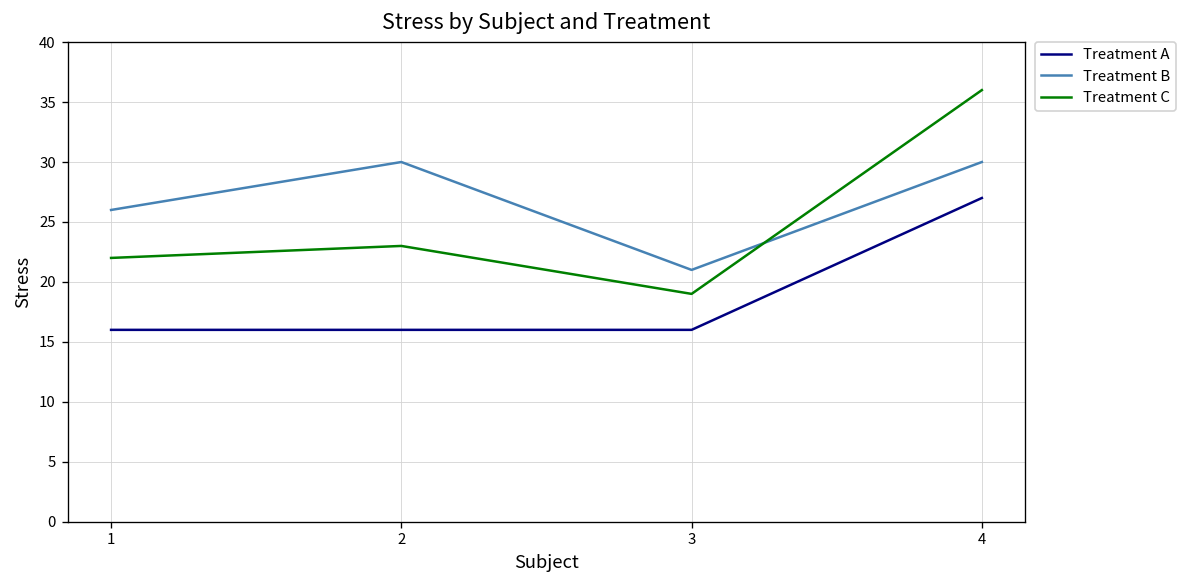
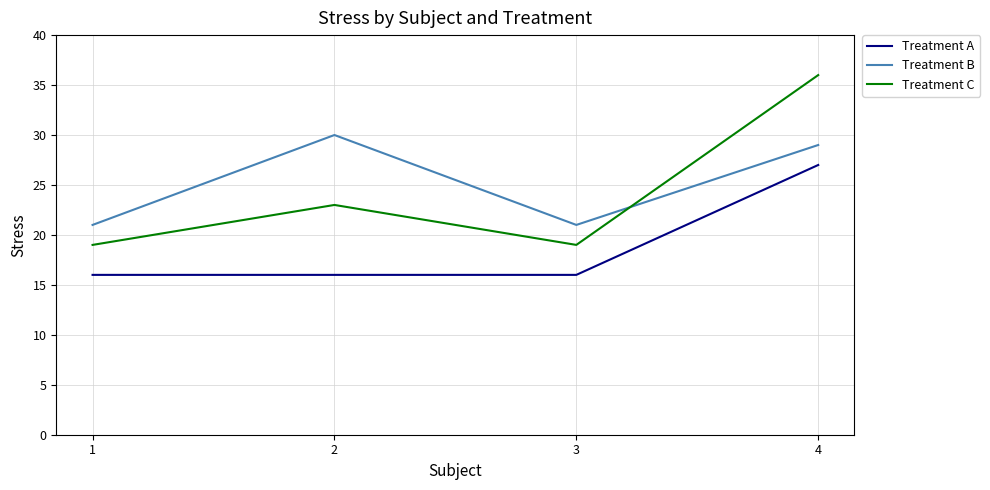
  {
    "Treatment A": {
      "1": 16,
      "2": 16,
      "3": 16,
      "4": 27
    },
    "Treatment B": {
-     "1": 26,
+     "1": 21,
      "2": 30,
      "3": 21,
-     "4": 30
+     "4": 29
    },
    "Treatment C": {
-     "1": 22,
+     "1": 19,
      "2": 23,
      "3": 19,
      "4": 36
    }
  }
